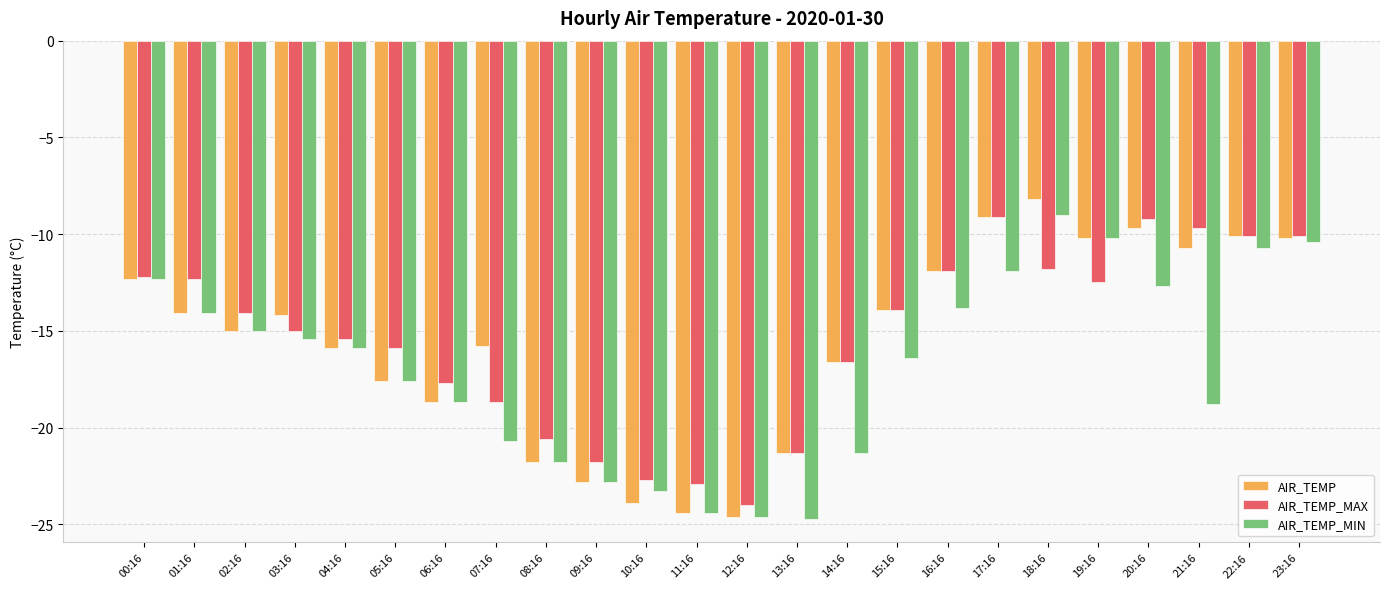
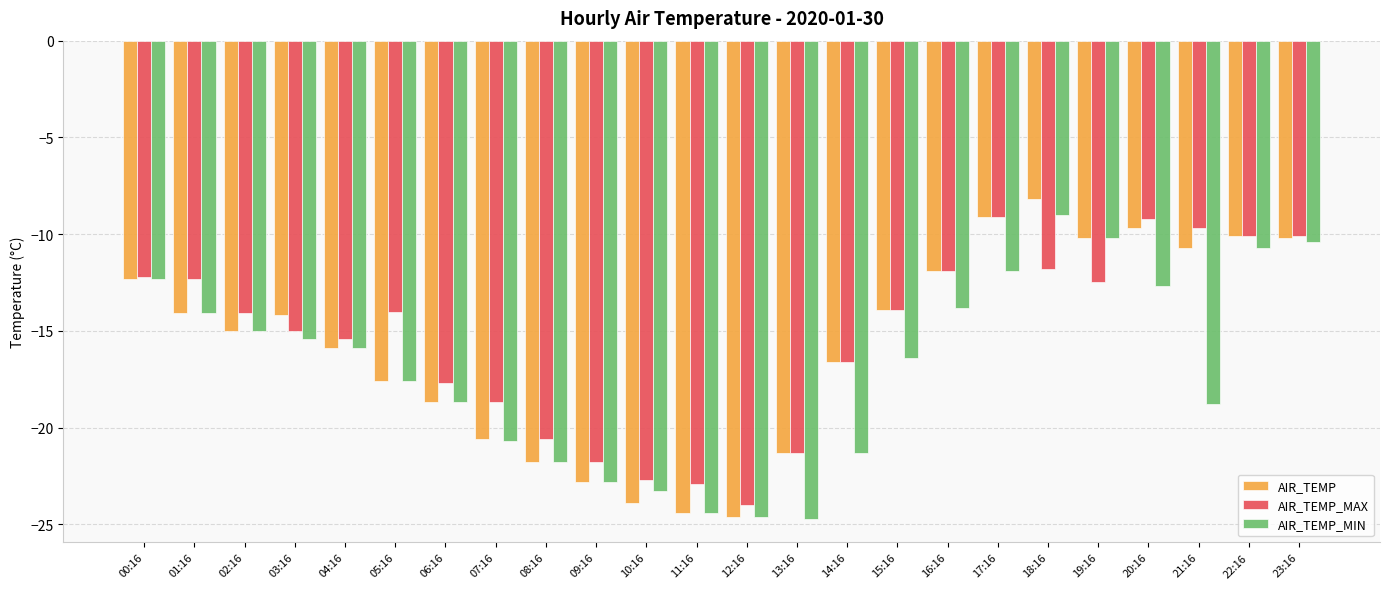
  {
    "AIR_TEMP": {
      "00:16": -12.3,
      "01:16": -14.1,
      "02:16": -15.0,
      "03:16": -14.2,
      "04:16": -15.9,
      "05:16": -17.6,
      "06:16": -18.7,
-     "07:16": -15.8,
+     "07:16": -20.6,
      "08:16": -21.8,
      "09:16": -22.8,
      "10:16": -23.9,
      "11:16": -24.4,
      "12:16": -24.6,
      "13:16": -21.3,
      "14:16": -16.6,
      "15:16": -13.9,
      "16:16": -11.9,
      "17:16": -9.1,
      "18:16": -8.2,
      "19:16": -10.2,
      "20:16": -9.7,
      "21:16": -10.7,
      "22:16": -10.1,
      "23:16": -10.2
    },
    "AIR_TEMP_MAX": {
      "00:16": -12.2,
      "01:16": -12.3,
      "02:16": -14.1,
      "03:16": -15.0,
      "04:16": -15.4,
-     "05:16": -15.9,
+     "05:16": -14.0,
      "06:16": -17.7,
      "07:16": -18.7,
      "08:16": -20.6,
      "09:16": -21.8,
      "10:16": -22.7,
      "11:16": -22.9,
      "12:16": -24.0,
      "13:16": -21.3,
      "14:16": -16.6,
      "15:16": -13.9,
      "16:16": -11.9,
      "17:16": -9.1,
      "18:16": -11.8,
      "19:16": -12.5,
      "20:16": -9.2,
      "21:16": -9.7,
      "22:16": -10.1,
      "23:16": -10.1
    },
    "AIR_TEMP_MIN": {
      "00:16": -12.3,
      "01:16": -14.1,
      "02:16": -15.0,
      "03:16": -15.4,
      "04:16": -15.9,
      "05:16": -17.6,
      "06:16": -18.7,
      "07:16": -20.7,
      "08:16": -21.8,
      "09:16": -22.8,
      "10:16": -23.3,
      "11:16": -24.4,
      "12:16": -24.6,
      "13:16": -24.7,
      "14:16": -21.3,
      "15:16": -16.4,
      "16:16": -13.8,
      "17:16": -11.9,
      "18:16": -9.0,
      "19:16": -10.2,
      "20:16": -12.7,
      "21:16": -18.8,
      "22:16": -10.7,
      "23:16": -10.4
    }
  }
